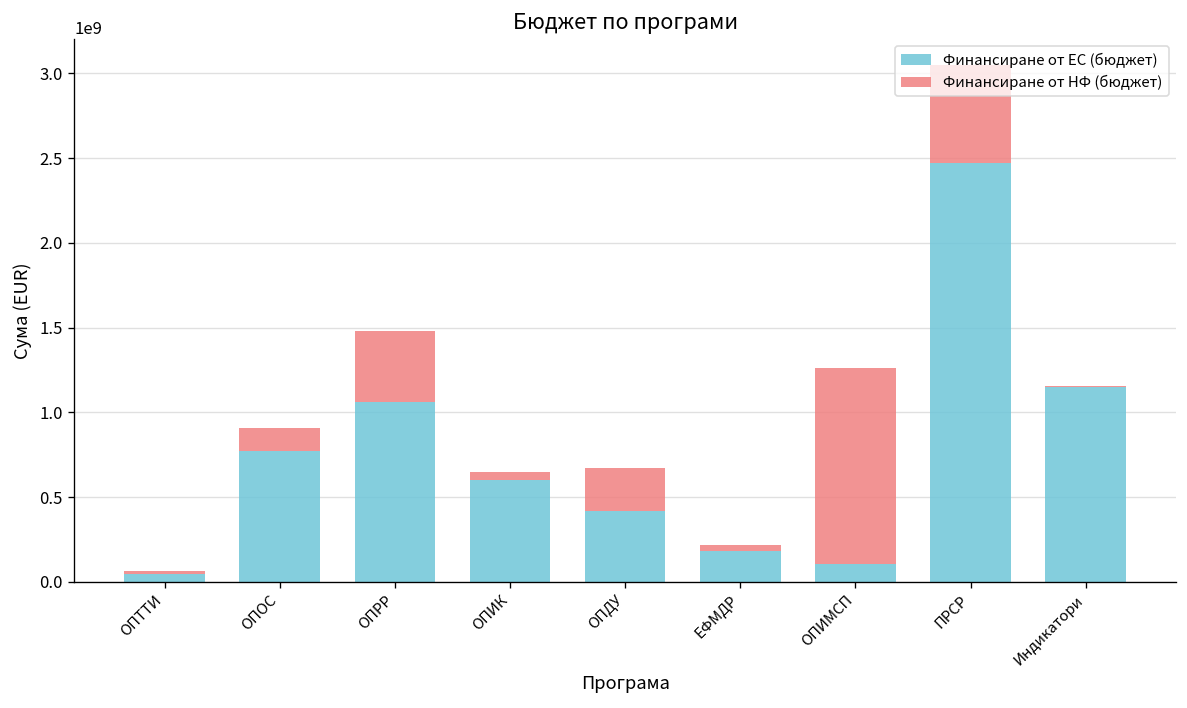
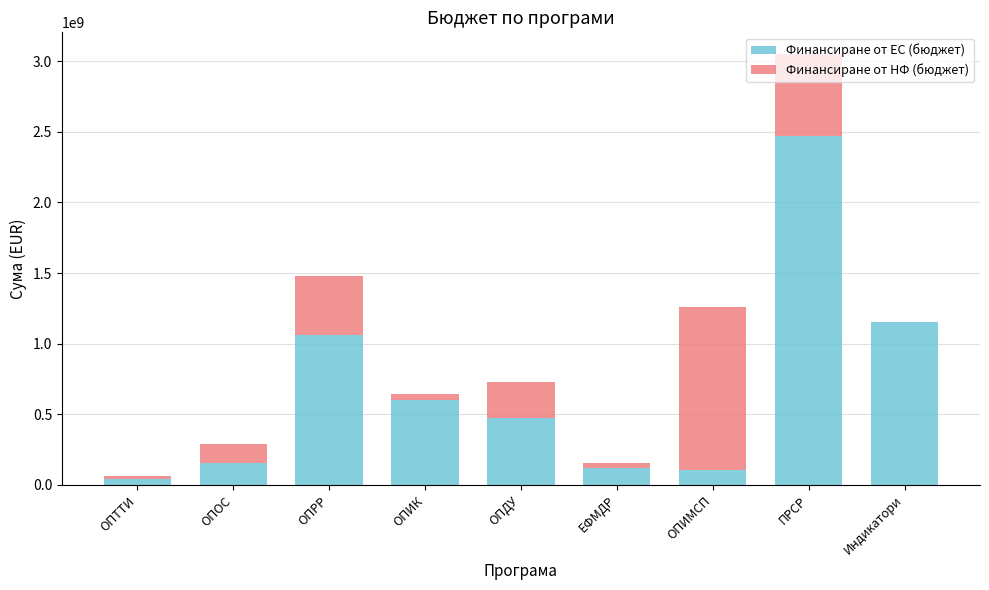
  {
    "Финансиране от ЕС (бюджет)": {
      "ОПТТИ": 40000000,
-     "ОПОС": 770000000,
+     "ОПОС": 150000000,
      "ОПРР": 1060000000,
      "ОПИК": 600000000,
-     "ОПДУ": 420000000,
-     "ЕФМДР": 180000000,
+     "ОПДУ": 470000000,
+     "ЕФМДР": 120000000,
      "ОПИМСП": 110000000,
      "ПРСР": 2470000000,
      "Индикатори": 1150000000
    },
    "Финансиране от НФ (бюджет)": {
      "ОПТТИ": 20000000,
      "ОПОС": 140000000,
      "ОПРР": 420000000,
      "ОПИК": 50000000,
      "ОПДУ": 260000000,
      "ЕФМДР": 30000000,
      "ОПИМСП": 1150000000
    }
  }
